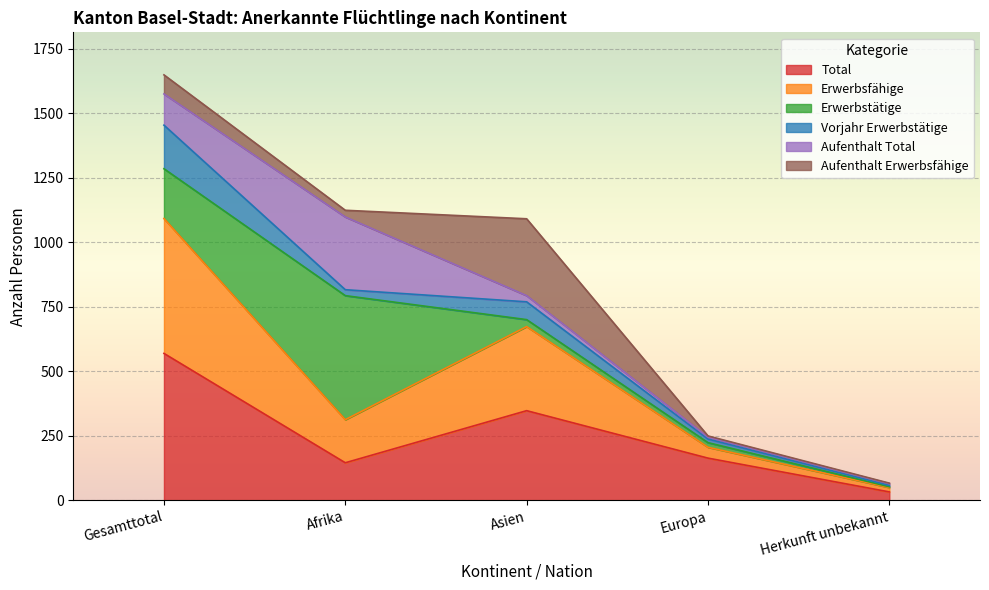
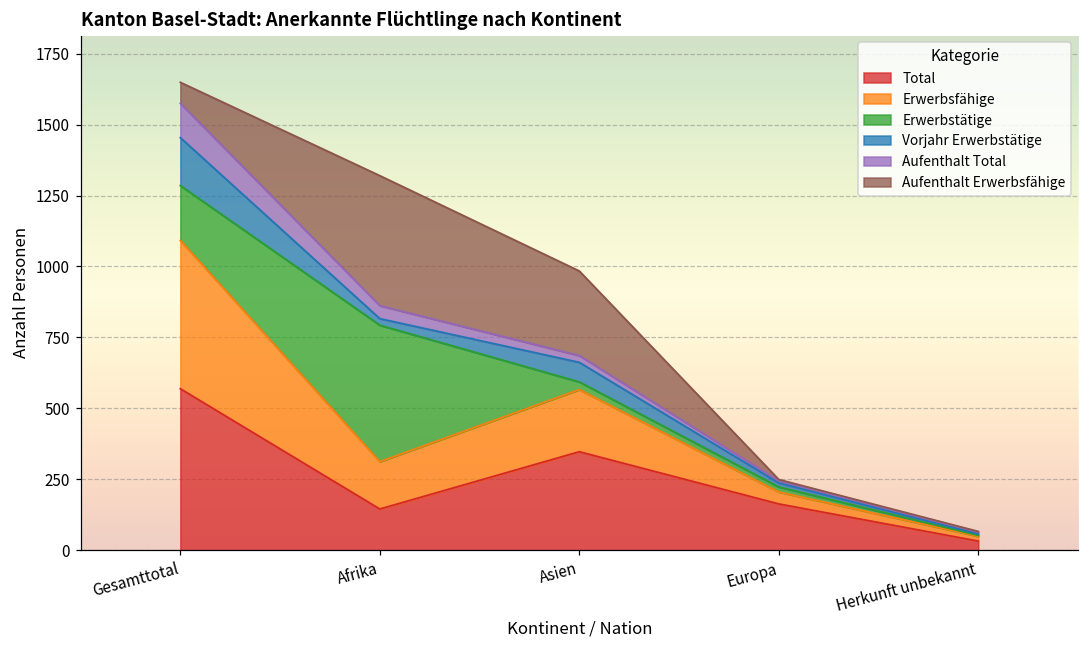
  {
    "Total": {
      "Gesamttotal": 570,
      "Afrika": 150,
      "Asien": 350,
      "Europa": 160,
      "Herkunft unbekannt": 30
    },
    "Erwerbsfähige": {
      "Gesamttotal": 520,
      "Afrika": 170,
-     "Asien": 330,
+     "Asien": 220,
      "Europa": 40
    },
    "Erwerbstätige": {
      "Gesamttotal": 190,
      "Afrika": 480,
      "Asien": 30,
      "Europa": 20
    },
    "Vorjahr Erwerbstätige": {
      "Gesamttotal": 170,
      "Afrika": 20,
      "Asien": 70
    },
    "Aufenthalt Total": {
      "Gesamttotal": 120,
-     "Afrika": 280,
+     "Afrika": 50,
      "Asien": 20
    },
    "Aufenthalt Erwerbsfähige": {
      "Gesamttotal": 70,
-     "Afrika": 30,
+     "Afrika": 460,
      "Asien": 300
    }
  }
